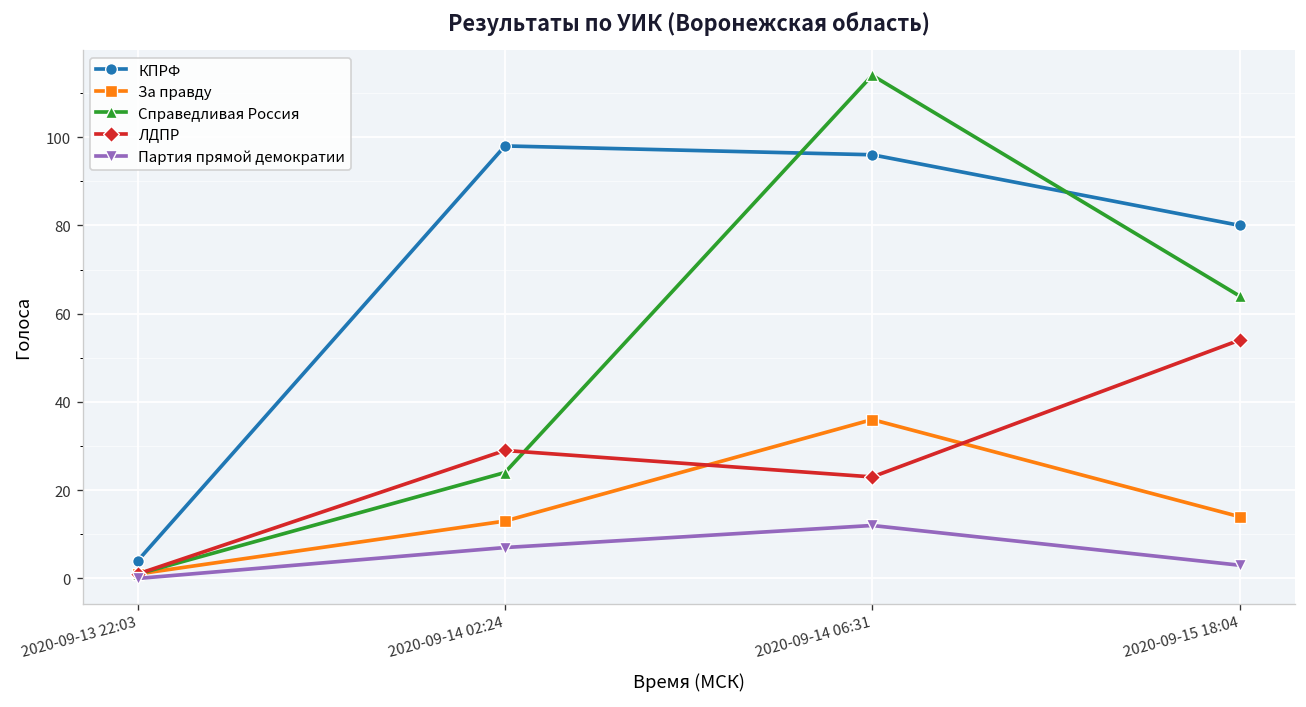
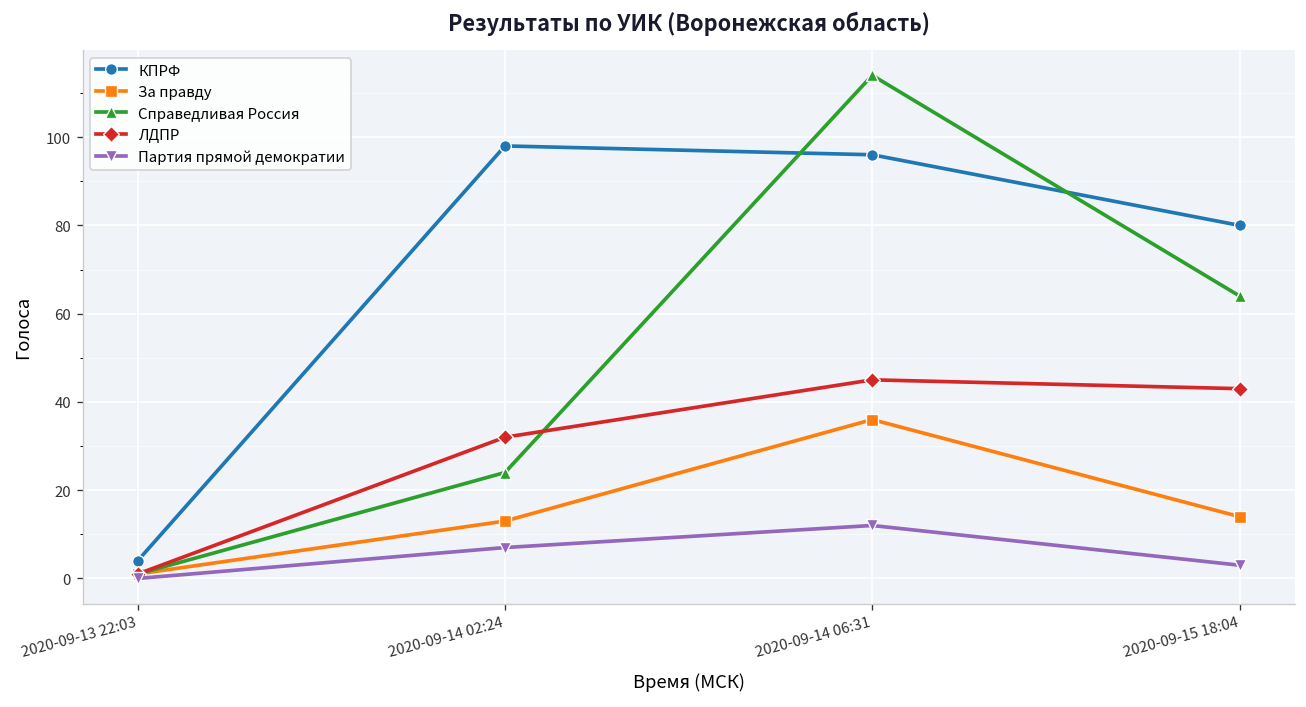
  {
    "КПРФ": {
      "2020-09-13 22:03": 4,
      "2020-09-14 02:24": 98,
      "2020-09-14 06:31": 96,
      "2020-09-15 18:04": 80
    },
    "За правду": {
      "2020-09-14 02:24": 13,
      "2020-09-14 06:31": 36,
      "2020-09-15 18:04": 14
    },
    "Справедливая Россия": {
      "2020-09-14 02:24": 24,
      "2020-09-14 06:31": 114,
      "2020-09-15 18:04": 64
    },
    "ЛДПР": {
-     "2020-09-14 02:24": 29,
-     "2020-09-14 06:31": 23,
-     "2020-09-15 18:04": 54
+     "2020-09-14 02:24": 32,
+     "2020-09-14 06:31": 45,
+     "2020-09-15 18:04": 43
    },
    "Партия прямой демократии": {
      "2020-09-13 22:03": 0,
      "2020-09-14 02:24": 7,
      "2020-09-14 06:31": 12,
      "2020-09-15 18:04": 3
    }
  }
